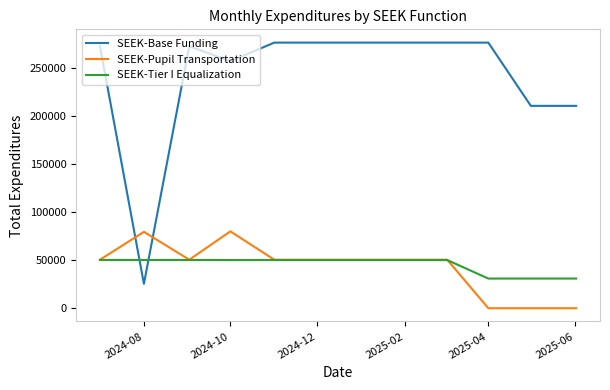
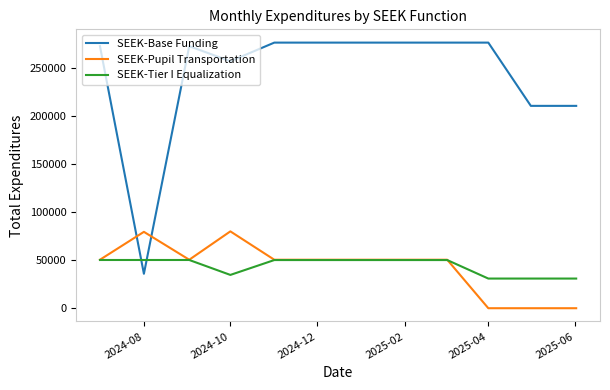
  {
    "SEEK-Base Funding": {
-     "2024-08": 30000,
+     "2024-08": 40000,
      "2025-04": 280000
    },
    "SEEK-Pupil Transportation": {
      "2024-08": 80000,
      "2024-10": 80000,
      "2025-04": 0
    },
    "SEEK-Tier I Equalization": {
      "2024-08": 50000,
-     "2024-10": 50000,
+     "2024-10": 30000,
      "2025-04": 30000
    }
  }
